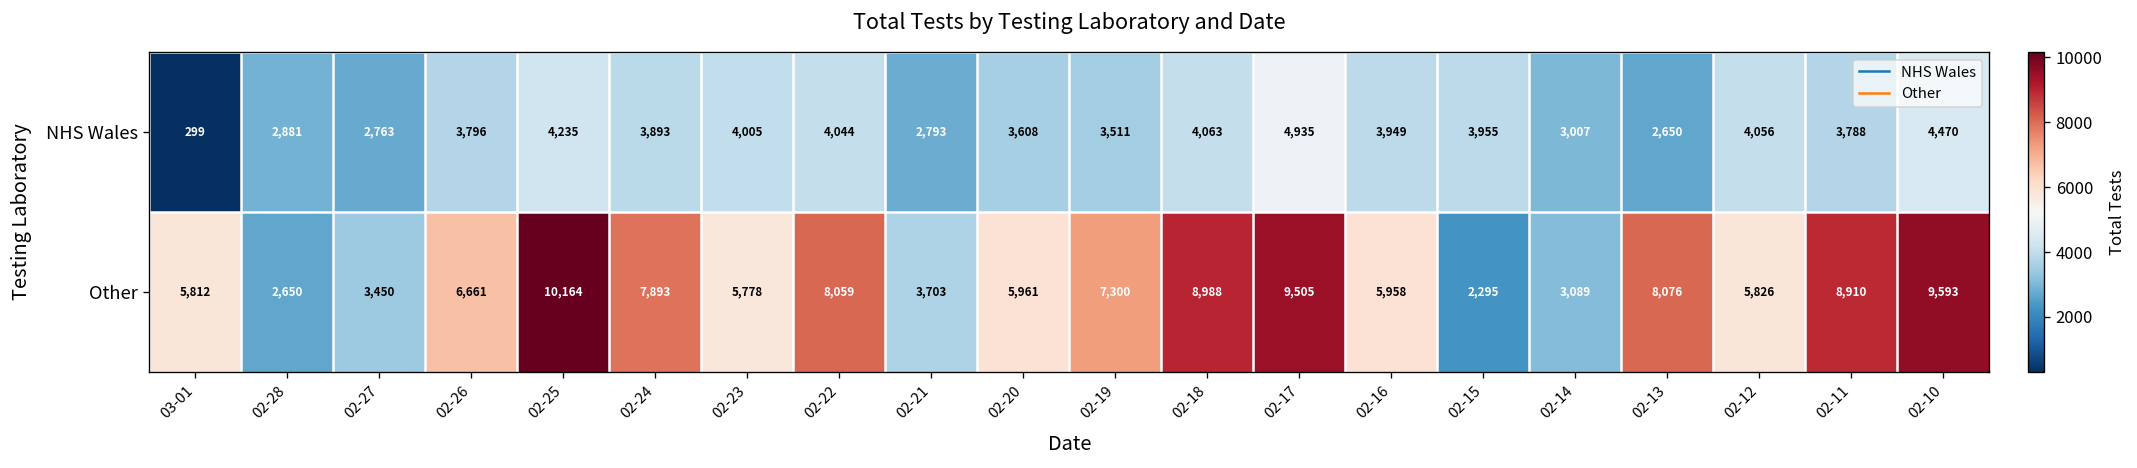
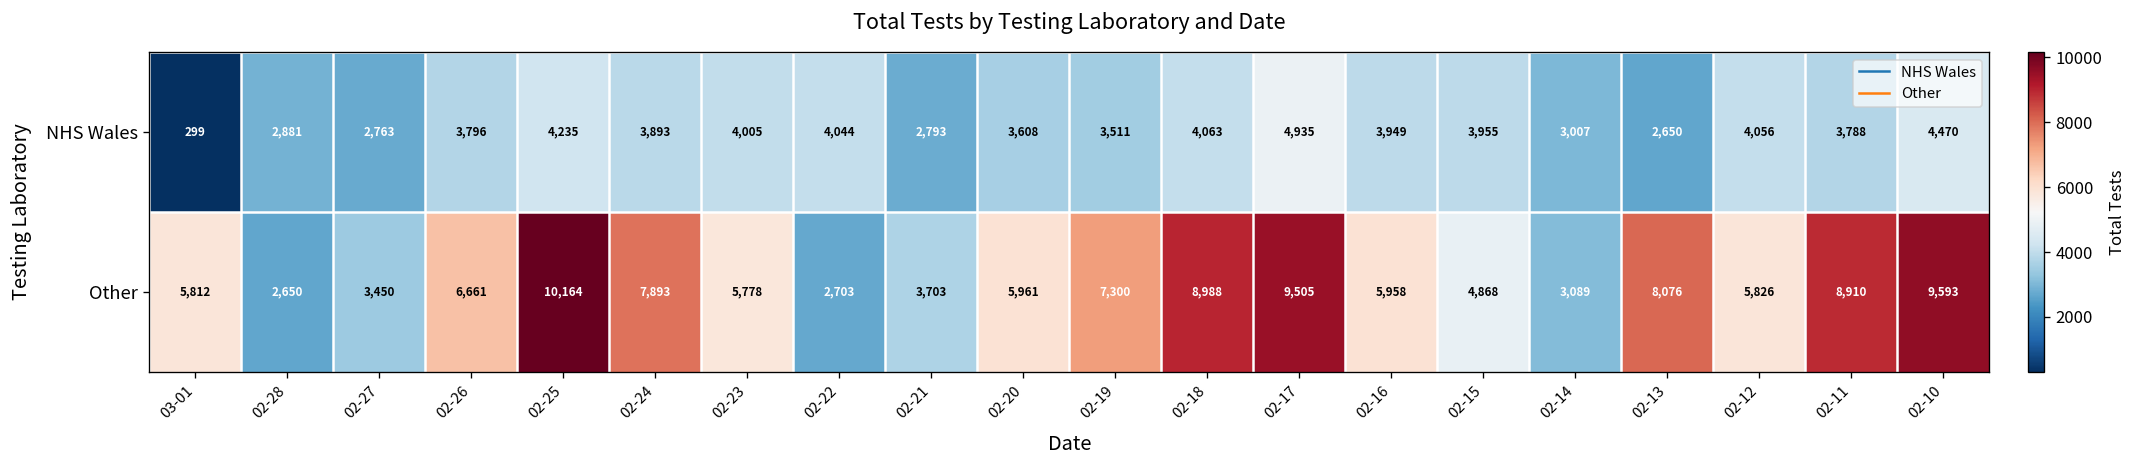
  {
    "NHS Wales": {
      "03-01": "299",
      "02-28": "2,881",
      "02-27": "2,763",
      "02-26": "3,796",
      "02-25": "4,235",
      "02-24": "3,893",
      "02-23": "4,005",
      "02-22": "4,044",
      "02-21": "2,793",
      "02-20": "3,608",
      "02-19": "3,511",
      "02-18": "4,063",
      "02-17": "4,935",
      "02-16": "3,949",
      "02-15": "3,955",
      "02-14": "3,007",
      "02-13": "2,650",
      "02-12": "4,056",
      "02-11": "3,788",
      "02-10": "4,470"
    },
    "Other": {
      "03-01": "5,812",
      "02-28": "2,650",
      "02-27": "3,450",
      "02-26": "6,661",
      "02-25": "10,164",
      "02-24": "7,893",
      "02-23": "5,778",
-     "02-22": "8,059",
+     "02-22": "2,703",
      "02-21": "3,703",
      "02-20": "5,961",
      "02-19": "7,300",
      "02-18": "8,988",
      "02-17": "9,505",
      "02-16": "5,958",
-     "02-15": "2,295",
+     "02-15": "4,868",
      "02-14": "3,089",
      "02-13": "8,076",
      "02-12": "5,826",
      "02-11": "8,910",
      "02-10": "9,593"
    }
  }
